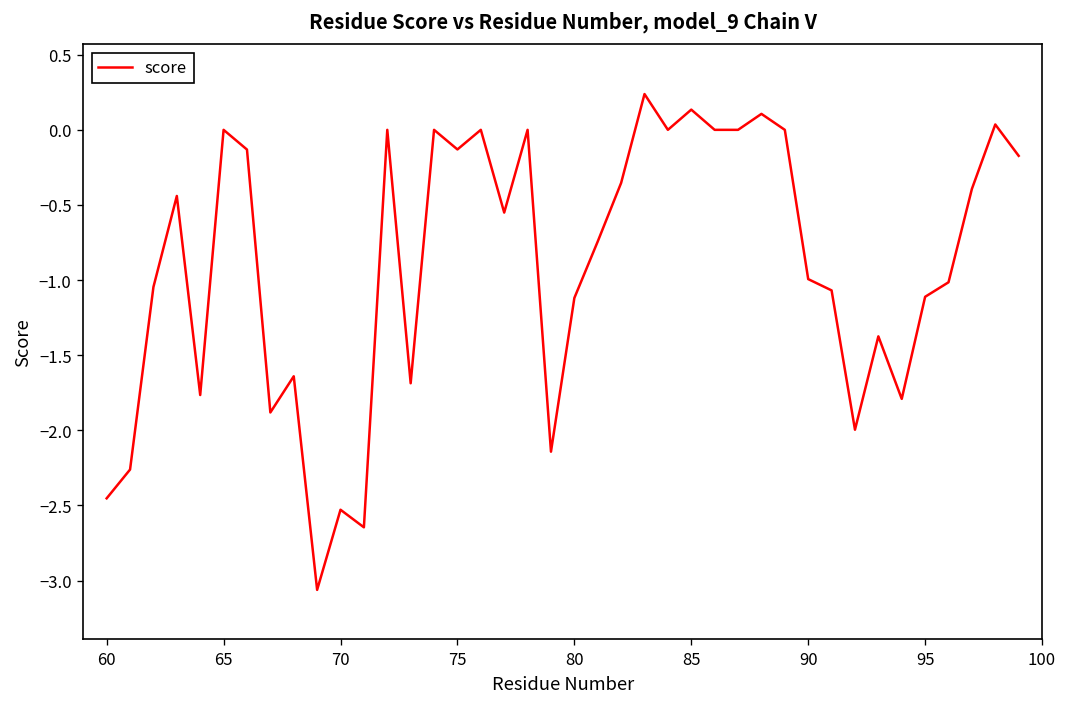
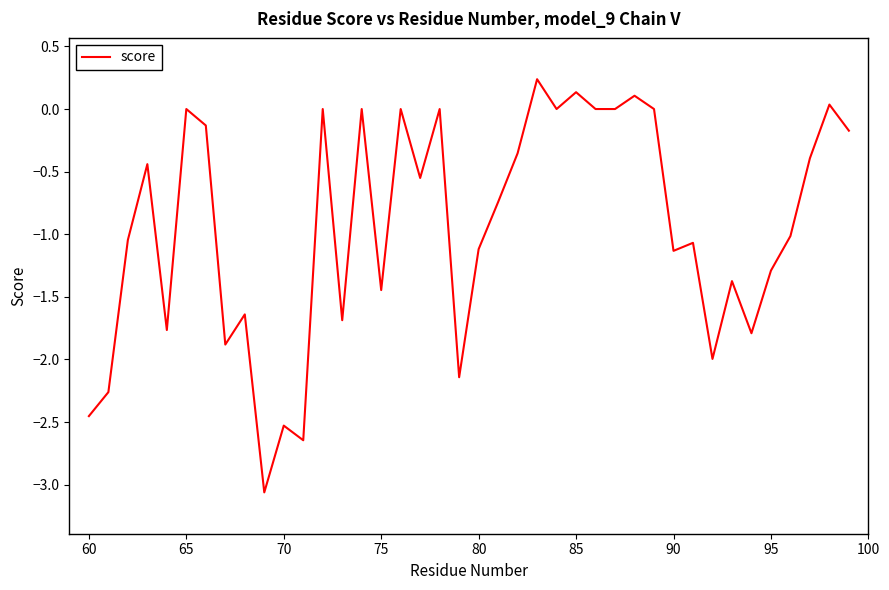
  {
    "60": -2.45,
    "65": 0.00,
    "70": -2.53,
-   "75": -0.13,
+   "75": -1.45,
    "80": -1.12,
    "85": 0.13,
-   "90": -0.99,
-   "95": -1.11
+   "90": -1.13,
+   "95": -1.29
  }
